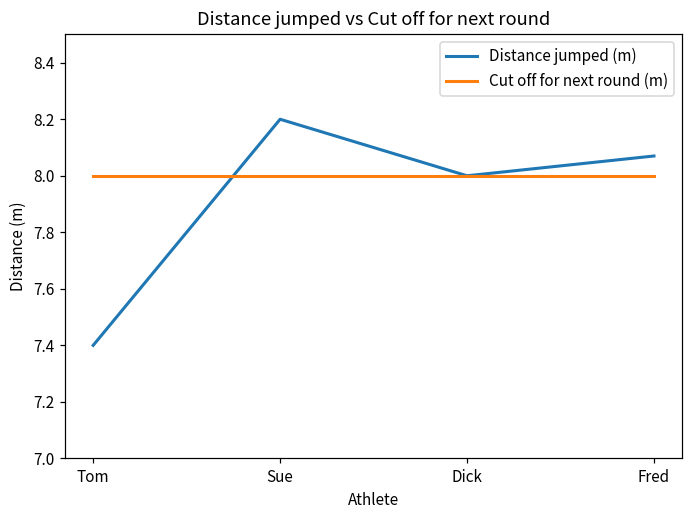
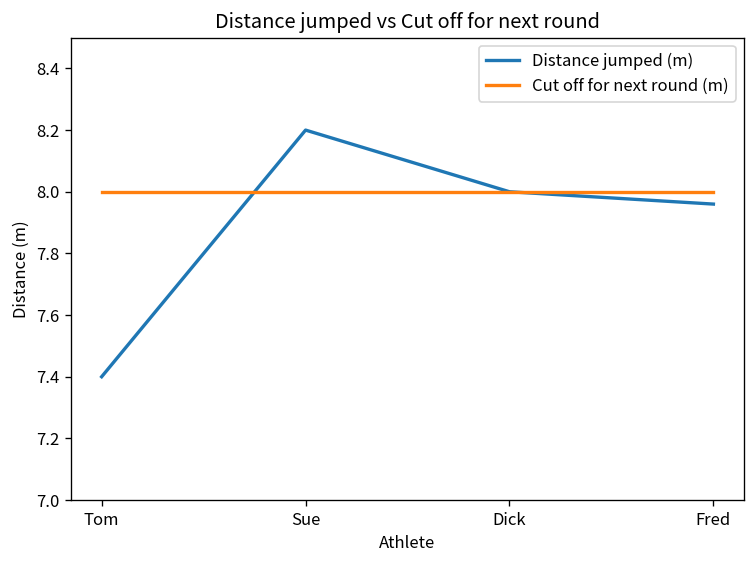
  {
    "Distance jumped (m)": {
      "Tom": 7.40,
      "Sue": 8.20,
-     "Fred": 8.07
+     "Fred": 7.96
    },
    "Cut off for next round (m)": {
      "Tom": 8.00,
      "Sue": 8.00,
      "Fred": 8.00
    }
  }
